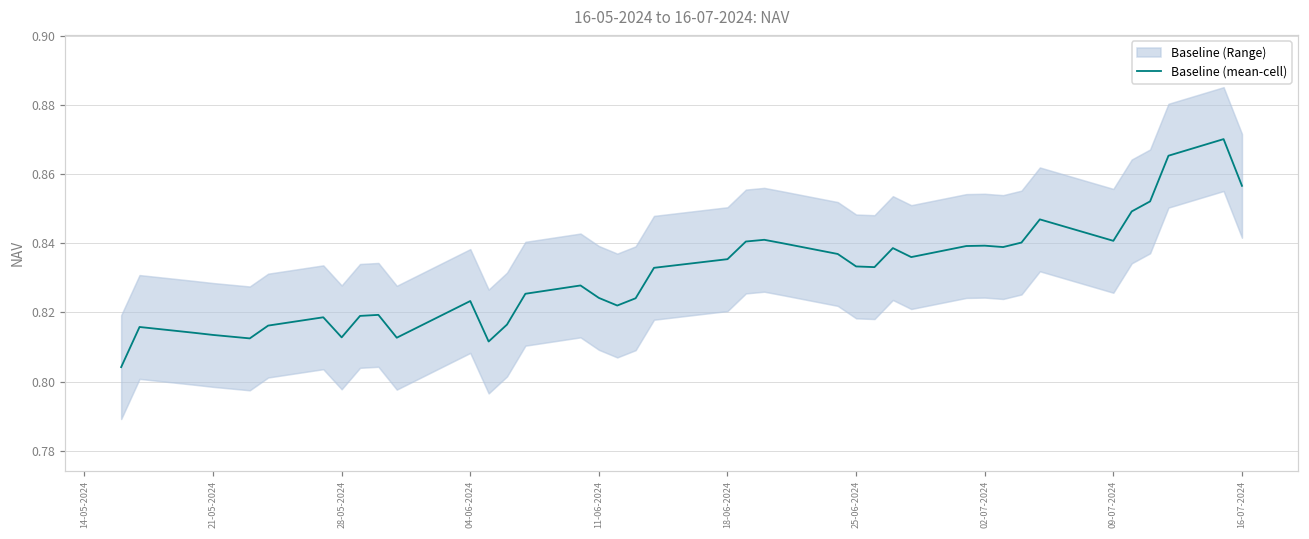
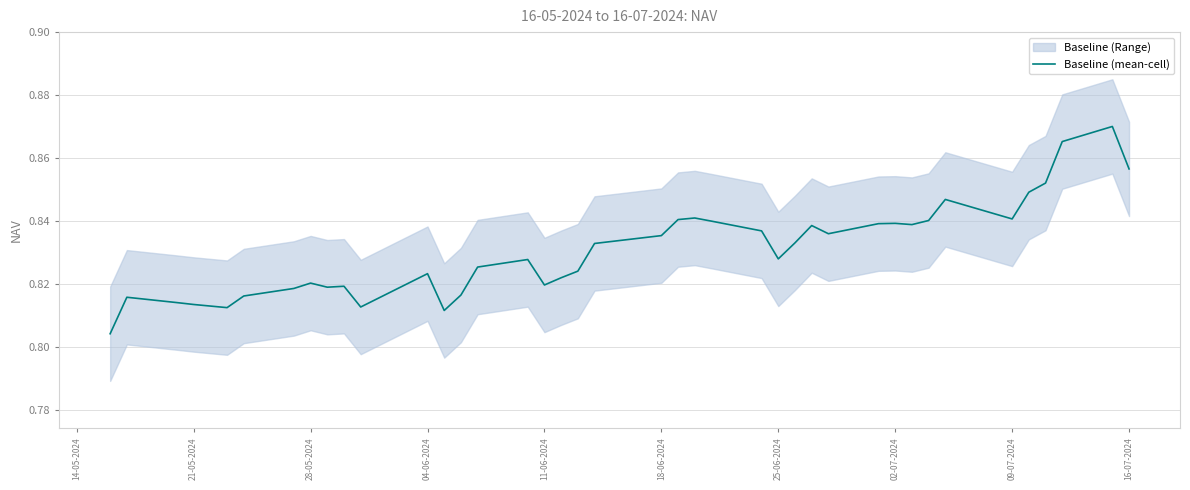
  {
    "Baseline (mean-cell)": {
      "21-05-2024": 0.814,
-     "28-05-2024": 0.813,
+     "28-05-2024": 0.820,
      "04-06-2024": 0.823,
-     "11-06-2024": 0.824,
+     "11-06-2024": 0.820,
      "18-06-2024": 0.835,
-     "25-06-2024": 0.833,
+     "25-06-2024": 0.828,
      "02-07-2024": 0.839,
      "09-07-2024": 0.841,
      "16-07-2024": 0.857
    }
  }
